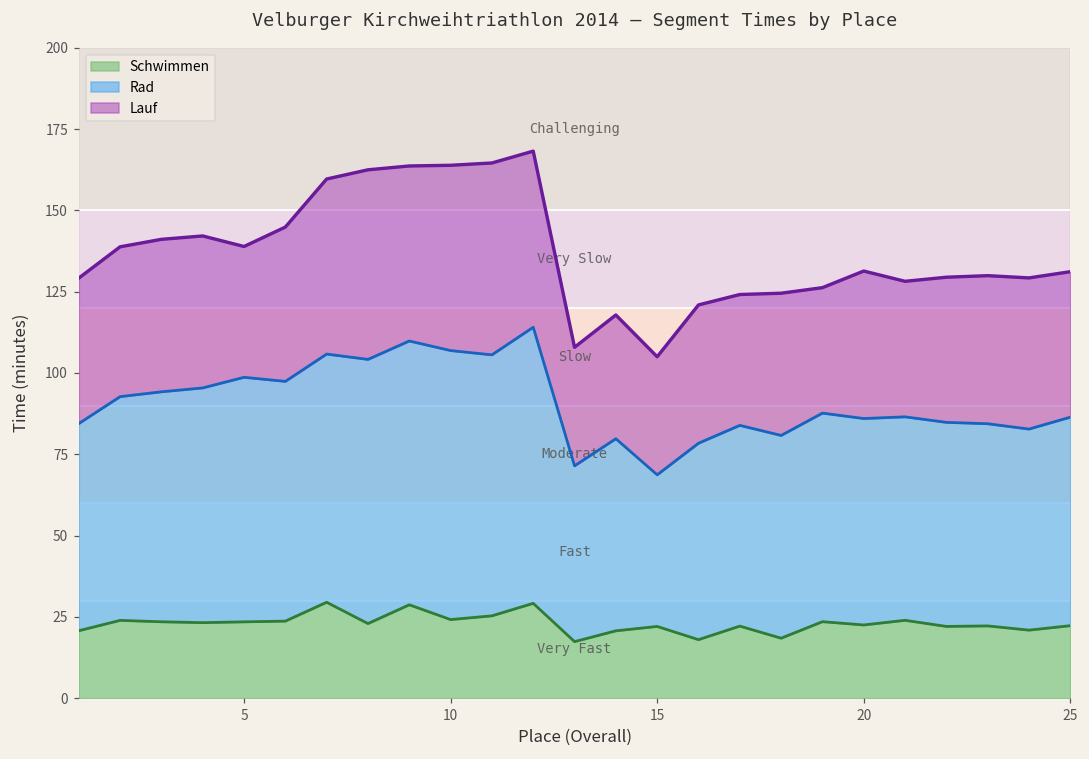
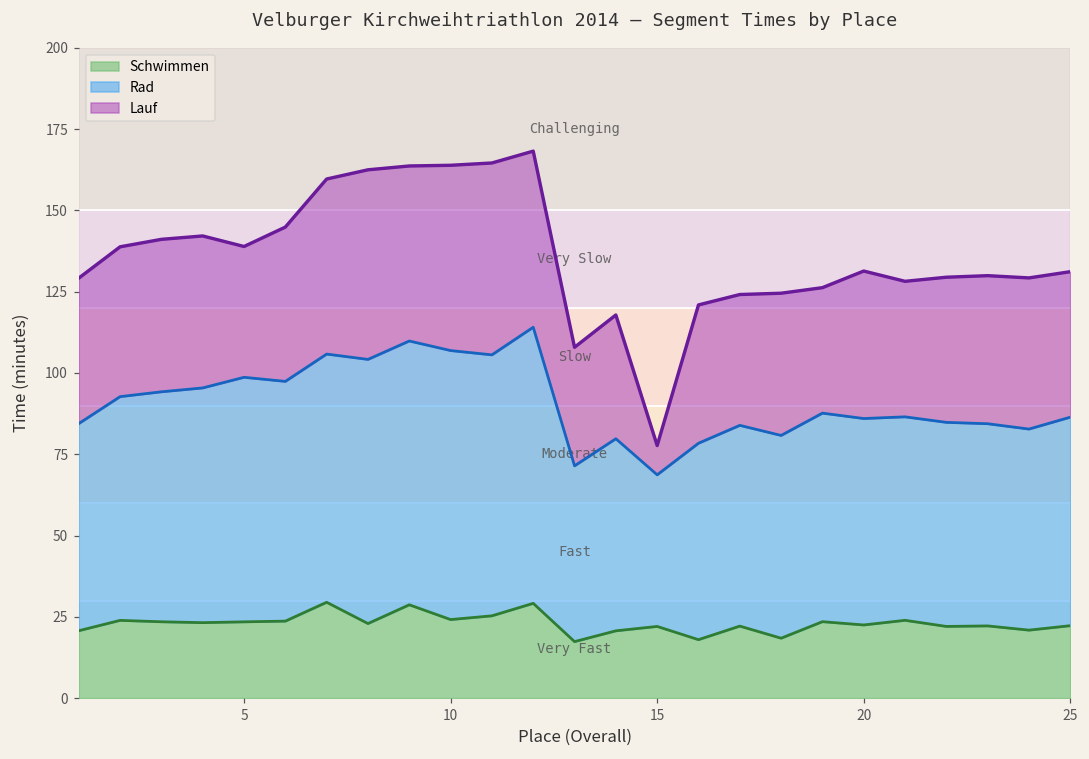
  {
    "Schwimmen": {
      "5": 23,
      "10": 24,
      "15": 22,
      "20": 23,
      "25": 22
    },
    "Rad": {
      "5": 75,
      "10": 83,
      "15": 47,
      "20": 63,
      "25": 64
    },
    "Lauf": {
      "5": 40,
      "10": 57,
-     "15": 36,
+     "15": 9,
      "20": 45,
      "25": 45
    }
  }
